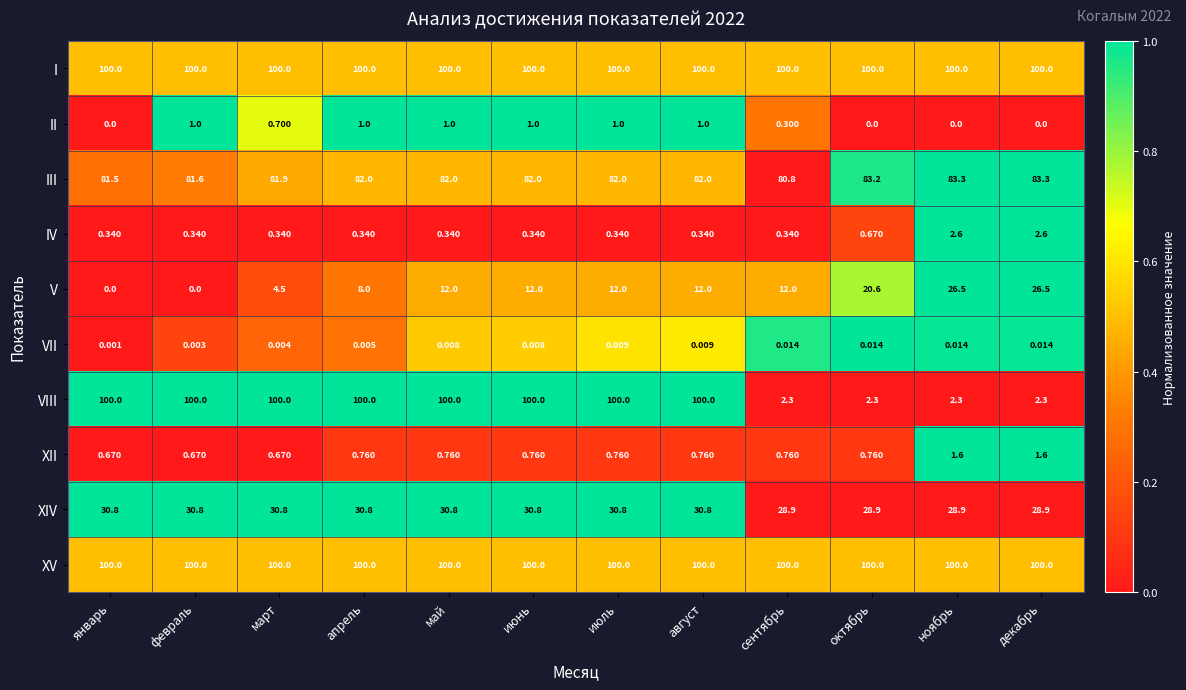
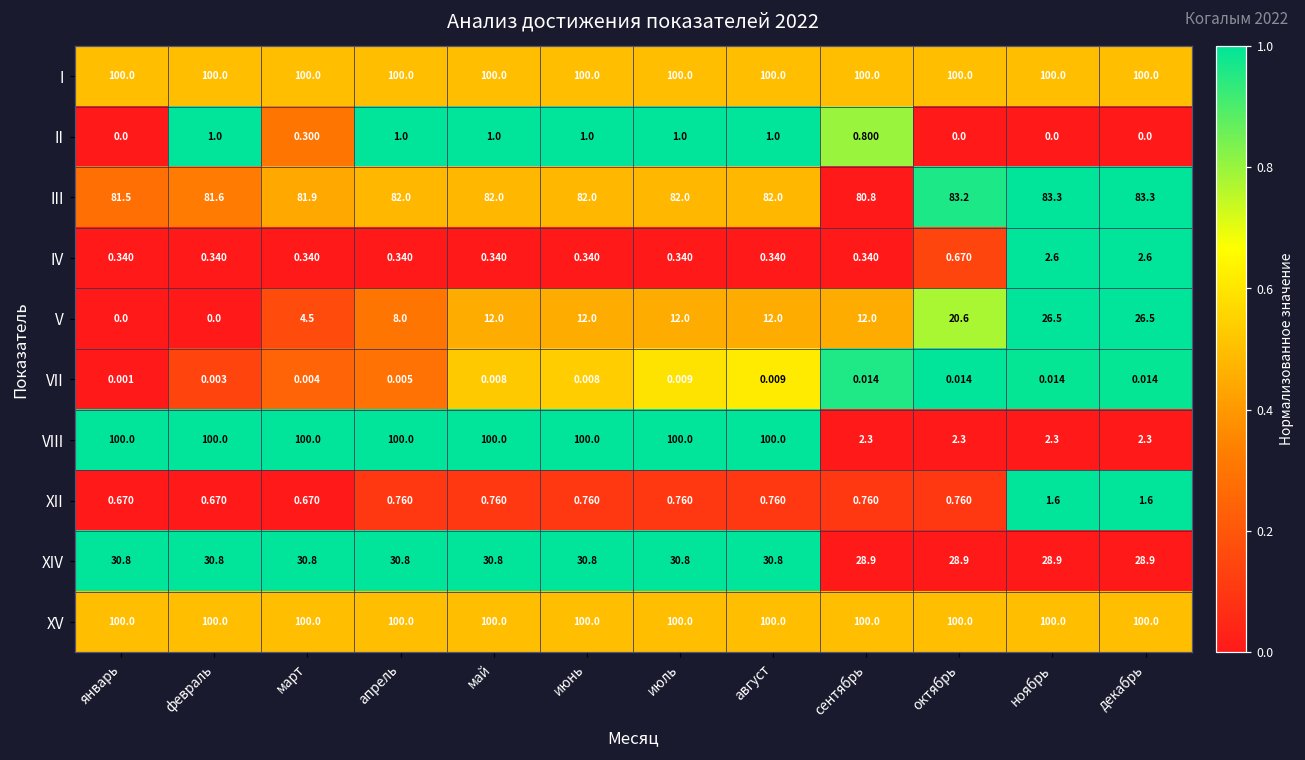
  {
    "I": {
      "январь": 100.0,
      "февраль": 100.0,
      "март": 100.0,
      "апрель": 100.0,
      "май": 100.0,
      "июнь": 100.0,
      "июль": 100.0,
      "август": 100.0,
      "сентябрь": 100.0,
      "октябрь": 100.0,
      "ноябрь": 100.0,
      "декабрь": 100.0
    },
    "II": {
      "январь": 0.0,
      "февраль": 1.0,
-     "март": 0.700,
+     "март": 0.300,
      "апрель": 1.0,
      "май": 1.0,
      "июнь": 1.0,
      "июль": 1.0,
      "август": 1.0,
-     "сентябрь": 0.300,
+     "сентябрь": 0.800,
      "октябрь": 0.0,
      "ноябрь": 0.0,
      "декабрь": 0.0
    },
    "III": {
      "январь": 81.5,
      "февраль": 81.6,
      "март": 81.9,
      "апрель": 82.0,
      "май": 82.0,
      "июнь": 82.0,
      "июль": 82.0,
      "август": 82.0,
      "сентябрь": 80.8,
      "октябрь": 83.2,
      "ноябрь": 83.3,
      "декабрь": 83.3
    },
    "IV": {
      "январь": 0.340,
      "февраль": 0.340,
      "март": 0.340,
      "апрель": 0.340,
      "май": 0.340,
      "июнь": 0.340,
      "июль": 0.340,
      "август": 0.340,
      "сентябрь": 0.340,
      "октябрь": 0.670,
      "ноябрь": 2.6,
      "декабрь": 2.6
    },
    "V": {
      "январь": 0.0,
      "февраль": 0.0,
      "март": 4.5,
      "апрель": 8.0,
      "май": 12.0,
      "июнь": 12.0,
      "июль": 12.0,
      "август": 12.0,
      "сентябрь": 12.0,
      "октябрь": 20.6,
      "ноябрь": 26.5,
      "декабрь": 26.5
    },
    "VII": {
      "январь": 0.001,
      "февраль": 0.003,
      "март": 0.004,
      "апрель": 0.005,
      "май": 0.008,
      "июнь": 0.008,
      "июль": 0.009,
      "август": 0.009,
      "сентябрь": 0.014,
      "октябрь": 0.014,
      "ноябрь": 0.014,
      "декабрь": 0.014
    },
    "VIII": {
      "январь": 100.0,
      "февраль": 100.0,
      "март": 100.0,
      "апрель": 100.0,
      "май": 100.0,
      "июнь": 100.0,
      "июль": 100.0,
      "август": 100.0,
      "сентябрь": 2.3,
      "октябрь": 2.3,
      "ноябрь": 2.3,
      "декабрь": 2.3
    },
    "XII": {
      "январь": 0.670,
      "февраль": 0.670,
      "март": 0.670,
      "апрель": 0.760,
      "май": 0.760,
      "июнь": 0.760,
      "июль": 0.760,
      "август": 0.760,
      "сентябрь": 0.760,
      "октябрь": 0.760,
      "ноябрь": 1.6,
      "декабрь": 1.6
    },
    "XIV": {
      "январь": 30.8,
      "февраль": 30.8,
      "март": 30.8,
      "апрель": 30.8,
      "май": 30.8,
      "июнь": 30.8,
      "июль": 30.8,
      "август": 30.8,
      "сентябрь": 28.9,
      "октябрь": 28.9,
      "ноябрь": 28.9,
      "декабрь": 28.9
    },
    "XV": {
      "январь": 100.0,
      "февраль": 100.0,
      "март": 100.0,
      "апрель": 100.0,
      "май": 100.0,
      "июнь": 100.0,
      "июль": 100.0,
      "август": 100.0,
      "сентябрь": 100.0,
      "октябрь": 100.0,
      "ноябрь": 100.0,
      "декабрь": 100.0
    }
  }
